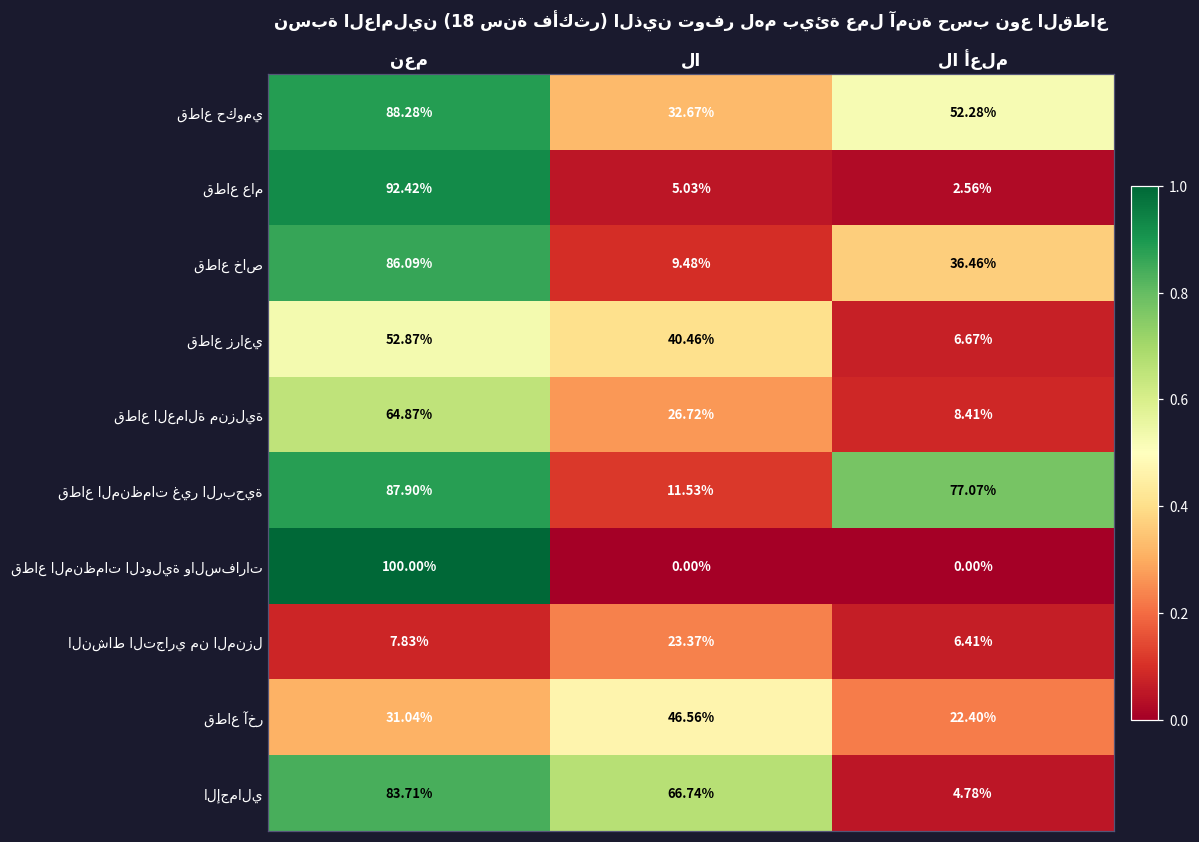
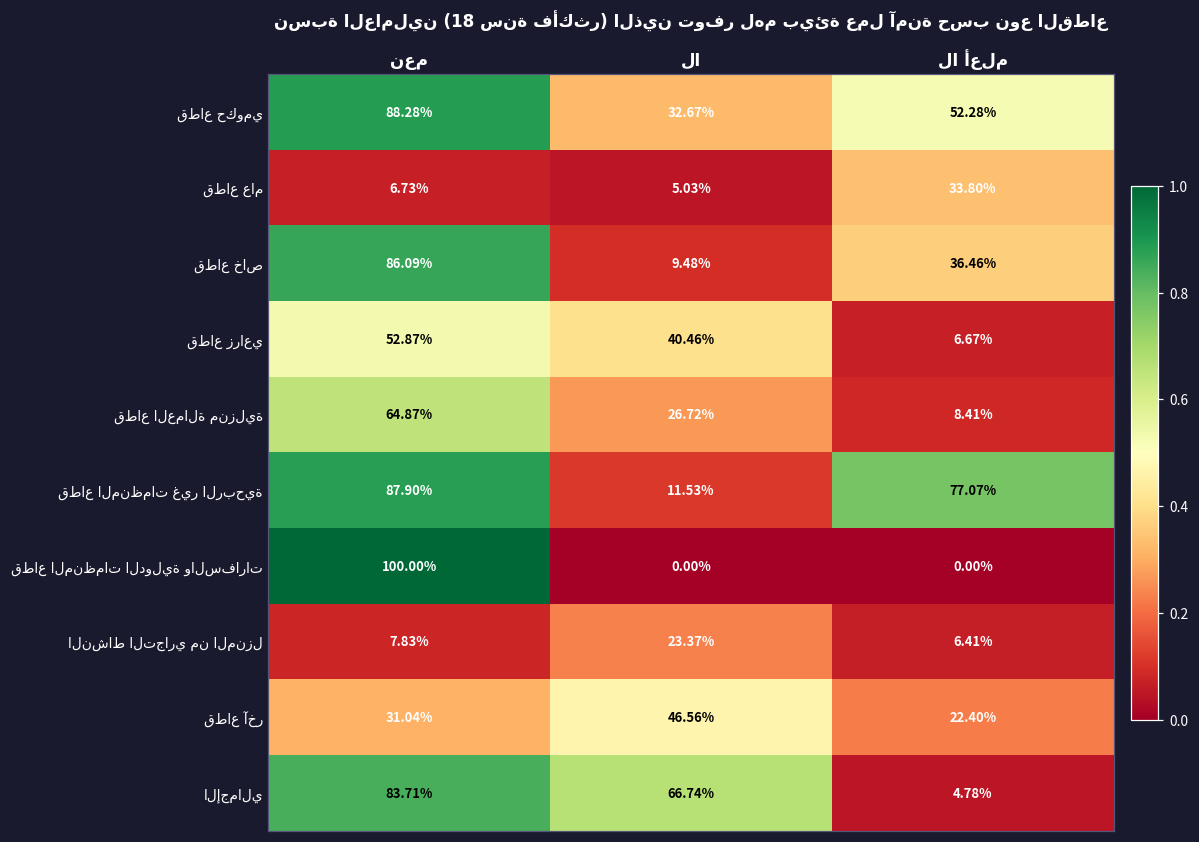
  {
    "قطاع حكومي": {
      "نعم": "88.28%",
      "لا": "32.67%",
      "لا أعلم": "52.28%"
    },
    "قطاع عام": {
-     "نعم": "92.42%",
+     "نعم": "6.73%",
      "لا": "5.03%",
-     "لا أعلم": "2.56%"
+     "لا أعلم": "33.80%"
    },
    "قطاع خاص": {
      "نعم": "86.09%",
      "لا": "9.48%",
      "لا أعلم": "36.46%"
    },
    "قطاع زراعي": {
      "نعم": "52.87%",
      "لا": "40.46%",
      "لا أعلم": "6.67%"
    },
    "قطاع العمالة منزلية": {
      "نعم": "64.87%",
      "لا": "26.72%",
      "لا أعلم": "8.41%"
    },
    "قطاع المنظمات غير الربحية": {
      "نعم": "87.90%",
      "لا": "11.53%",
      "لا أعلم": "77.07%"
    },
    "قطاع المنظمات الدولية والسفارات": {
      "نعم": "100.00%",
      "لا": "0.00%",
      "لا أعلم": "0.00%"
    },
    "النشاط التجاري من المنزل": {
      "نعم": "7.83%",
      "لا": "23.37%",
      "لا أعلم": "6.41%"
    },
    "قطاع آخر": {
      "نعم": "31.04%",
      "لا": "46.56%",
      "لا أعلم": "22.40%"
    },
    "الإجمالي": {
      "نعم": "83.71%",
      "لا": "66.74%",
      "لا أعلم": "4.78%"
    }
  }
